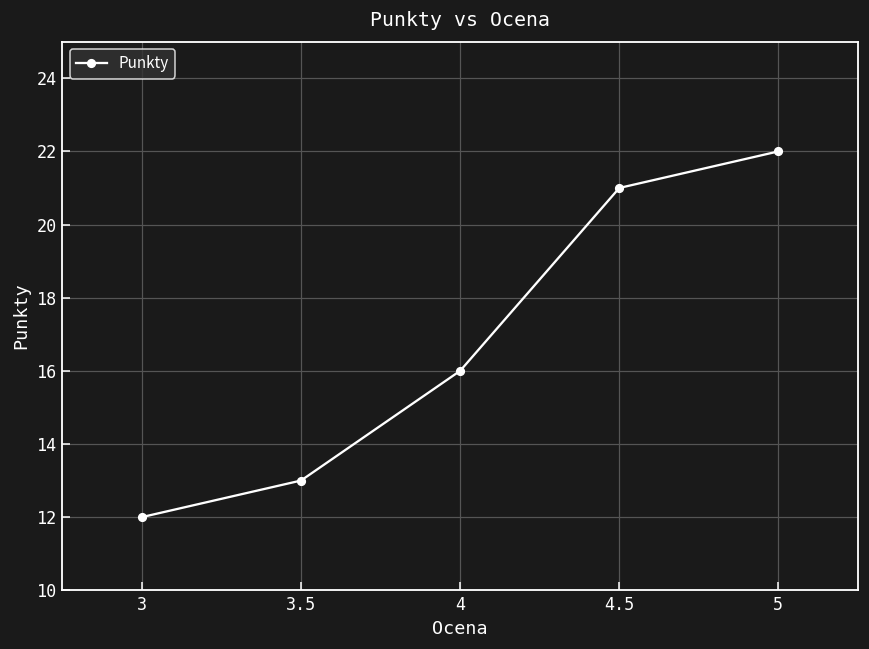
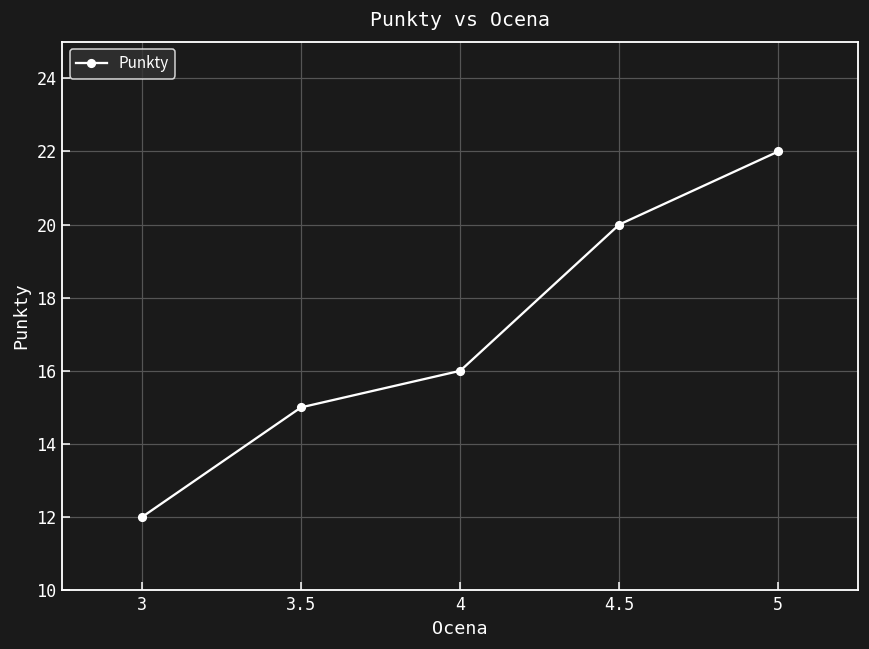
  {
    "3": 12,
-   "3.5": 13,
+   "3.5": 15,
    "4": 16,
-   "4.5": 21,
+   "4.5": 20,
    "5": 22
  }
